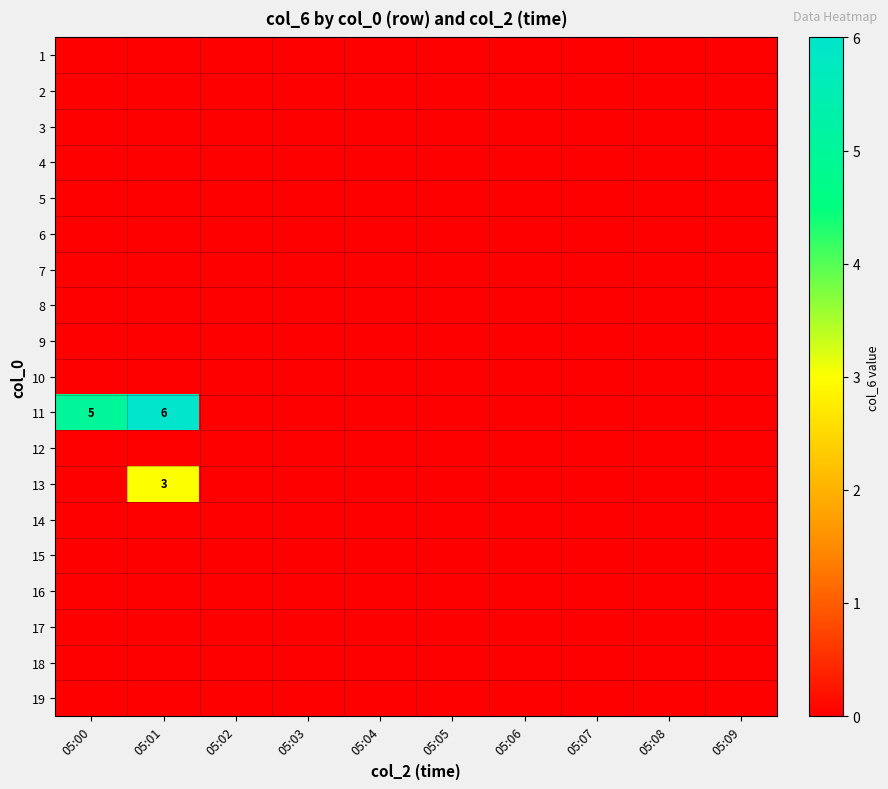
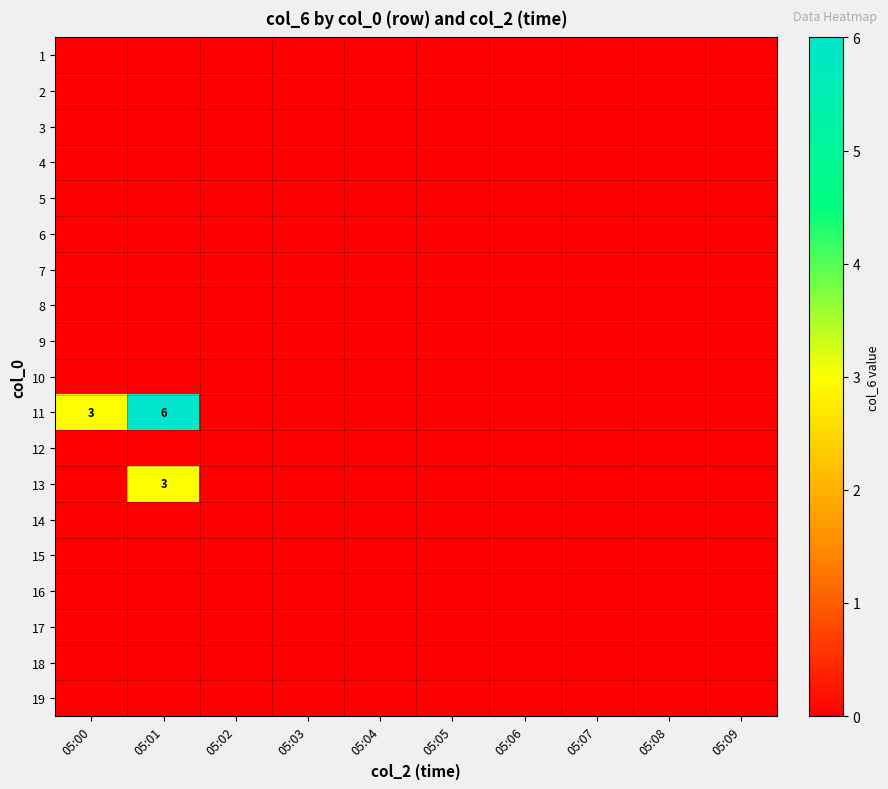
  {
    "11": {
-     "05:00": 5,
+     "05:00": 3,
      "05:01": 6
    },
    "13": {
      "05:01": 3
    }
  }
